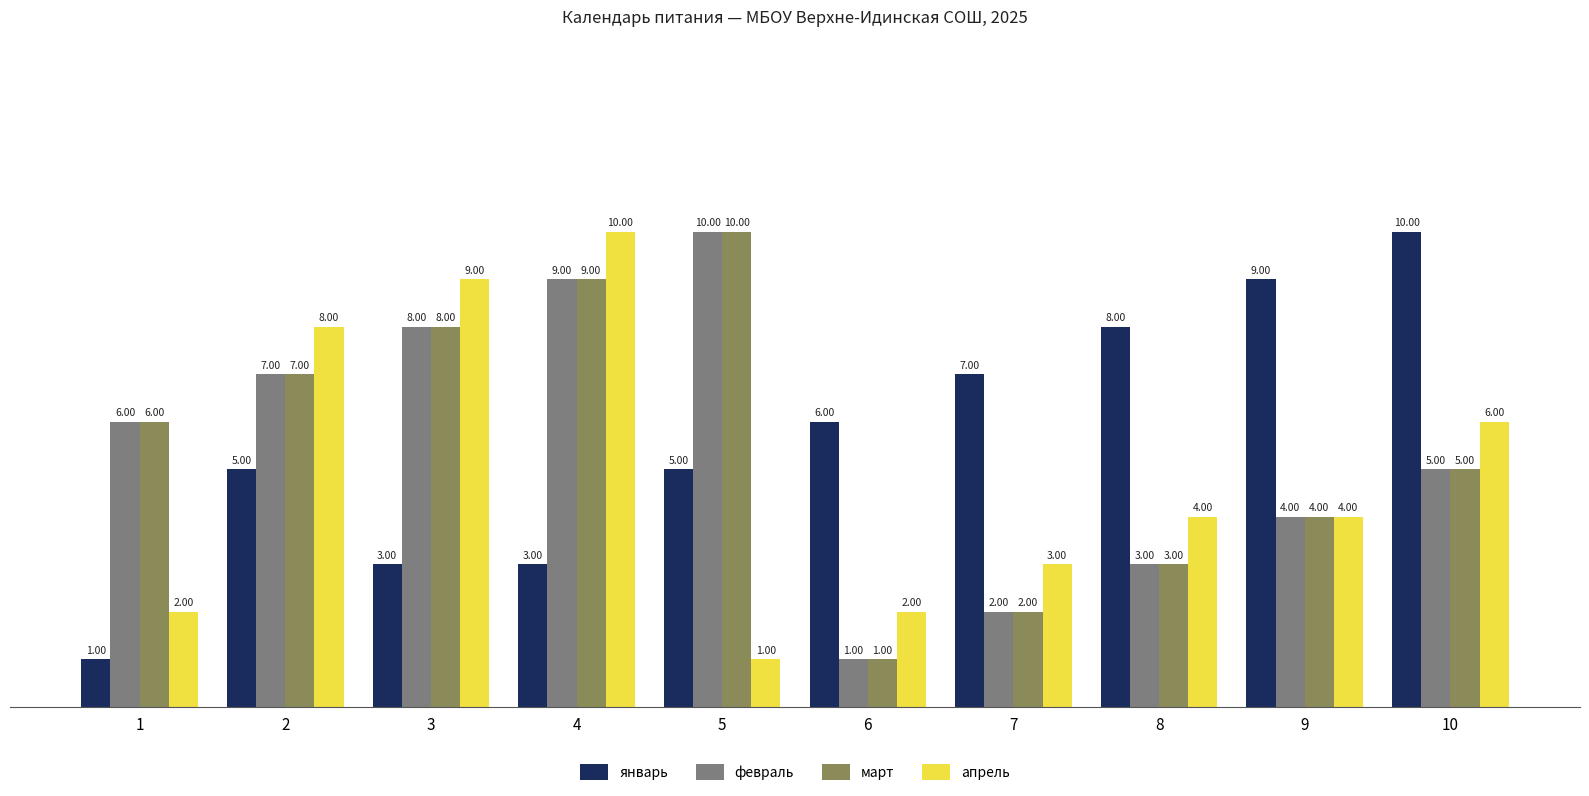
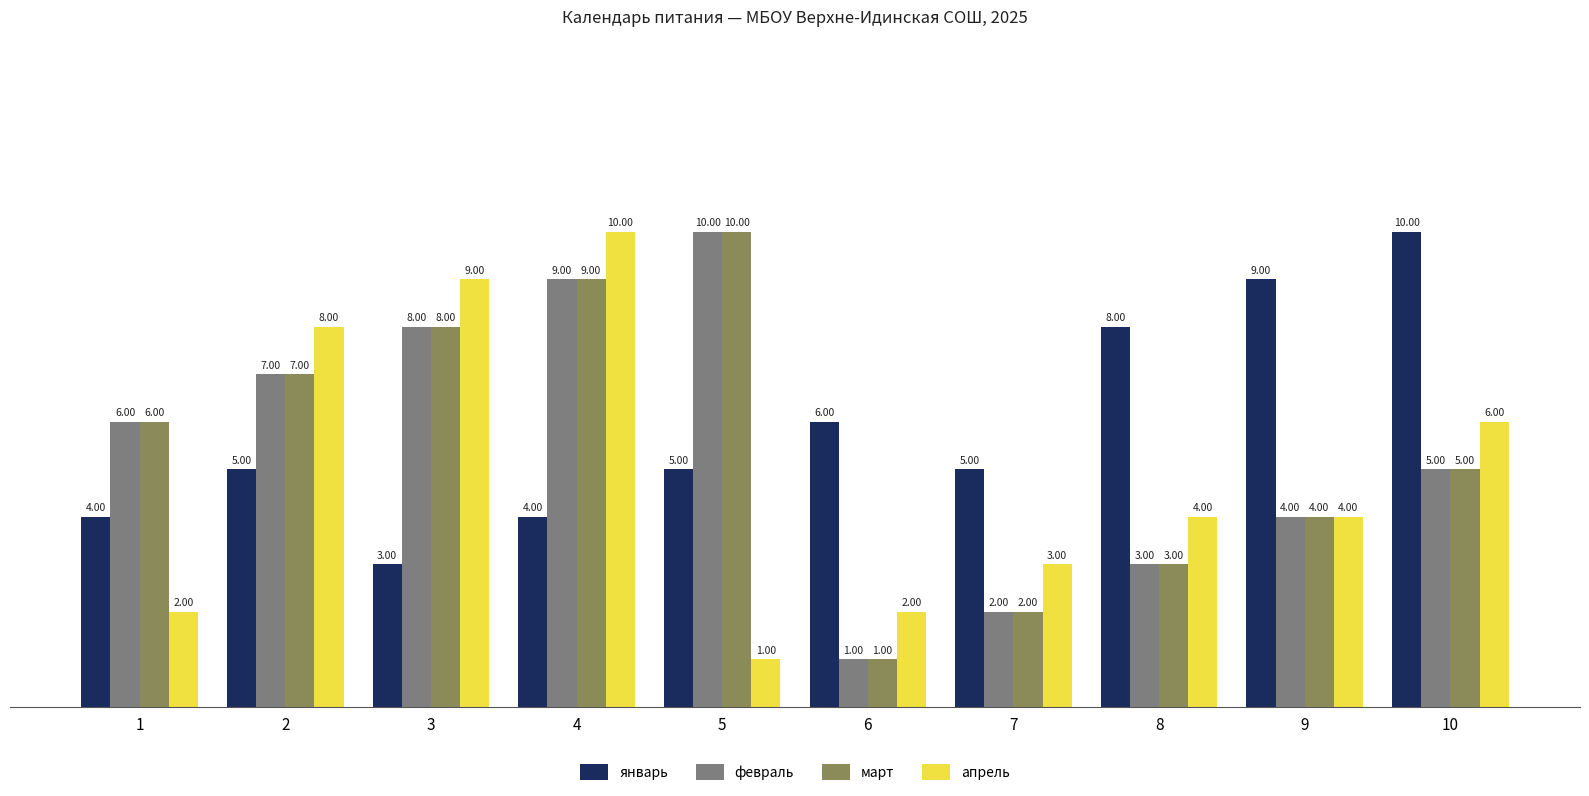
  {
    "январь": {
-     "1": 1.00,
+     "1": 4.00,
      "2": 5.00,
      "3": 3.00,
-     "4": 3.00,
+     "4": 4.00,
      "5": 5.00,
      "6": 6.00,
-     "7": 7.00,
+     "7": 5.00,
      "8": 8.00,
      "9": 9.00,
      "10": 10.00
    },
    "апрель": {
      "1": 2.00,
      "2": 8.00,
      "3": 9.00,
      "4": 10.00,
      "5": 1.00,
      "6": 2.00,
      "7": 3.00,
      "8": 4.00,
      "9": 4.00,
      "10": 6.00
    }
  }
